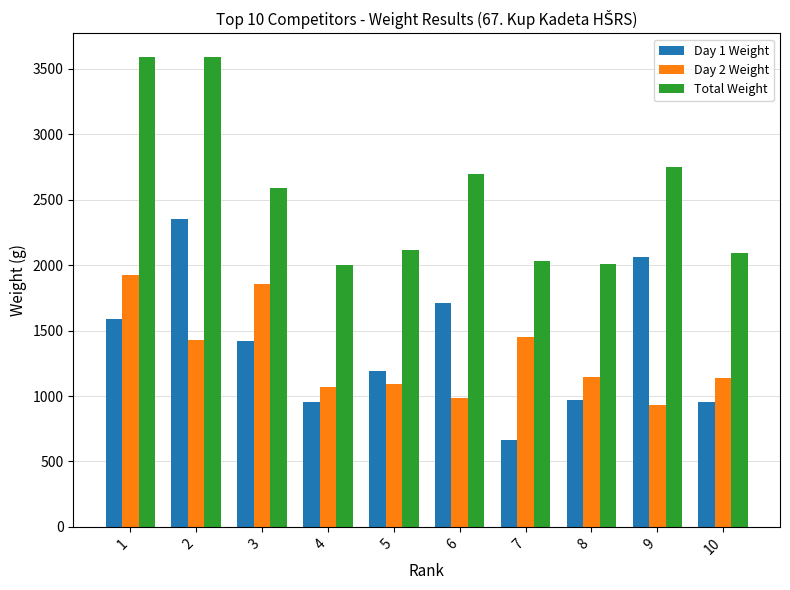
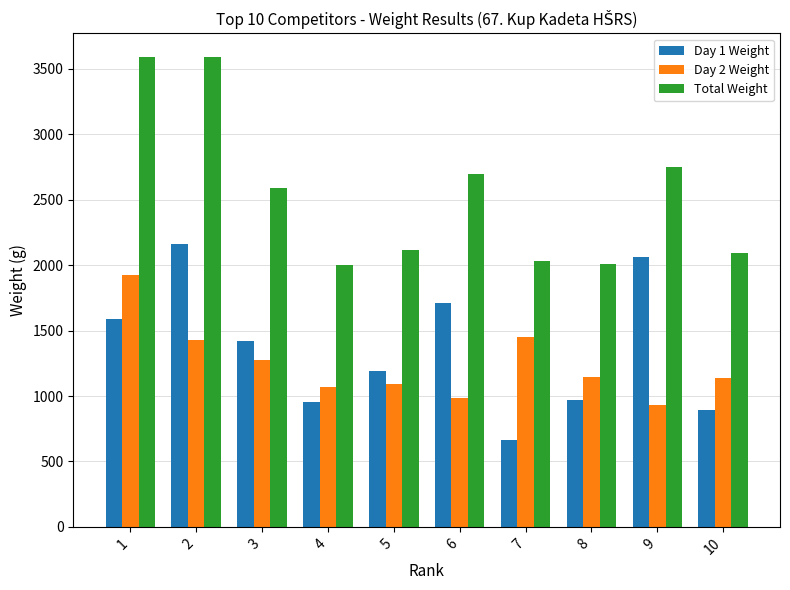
  {
    "Day 1 Weight": {
      "1": 1590,
-     "2": 2350,
+     "2": 2160,
      "3": 1420,
      "4": 950,
      "5": 1190,
      "6": 1710,
      "7": 660,
      "8": 970,
      "9": 2060,
-     "10": 960
+     "10": 890
    },
    "Day 2 Weight": {
      "1": 1920,
      "2": 1430,
-     "3": 1860,
+     "3": 1270,
      "4": 1070,
      "5": 1090,
      "6": 990,
      "7": 1450,
      "8": 1140,
      "9": 930,
      "10": 1140
    },
    "Total Weight": {
      "1": 3590,
      "2": 3590,
      "3": 2590,
      "4": 2000,
      "5": 2110,
      "6": 2700,
      "7": 2030,
      "8": 2010,
      "9": 2750,
      "10": 2090
    }
  }
